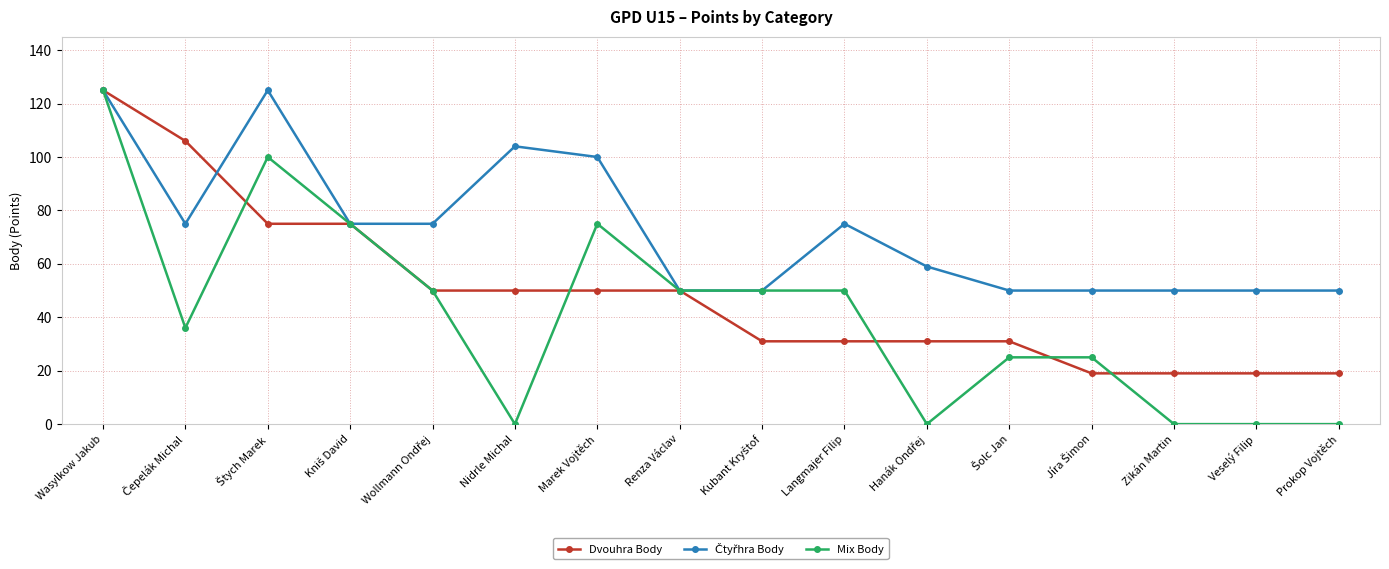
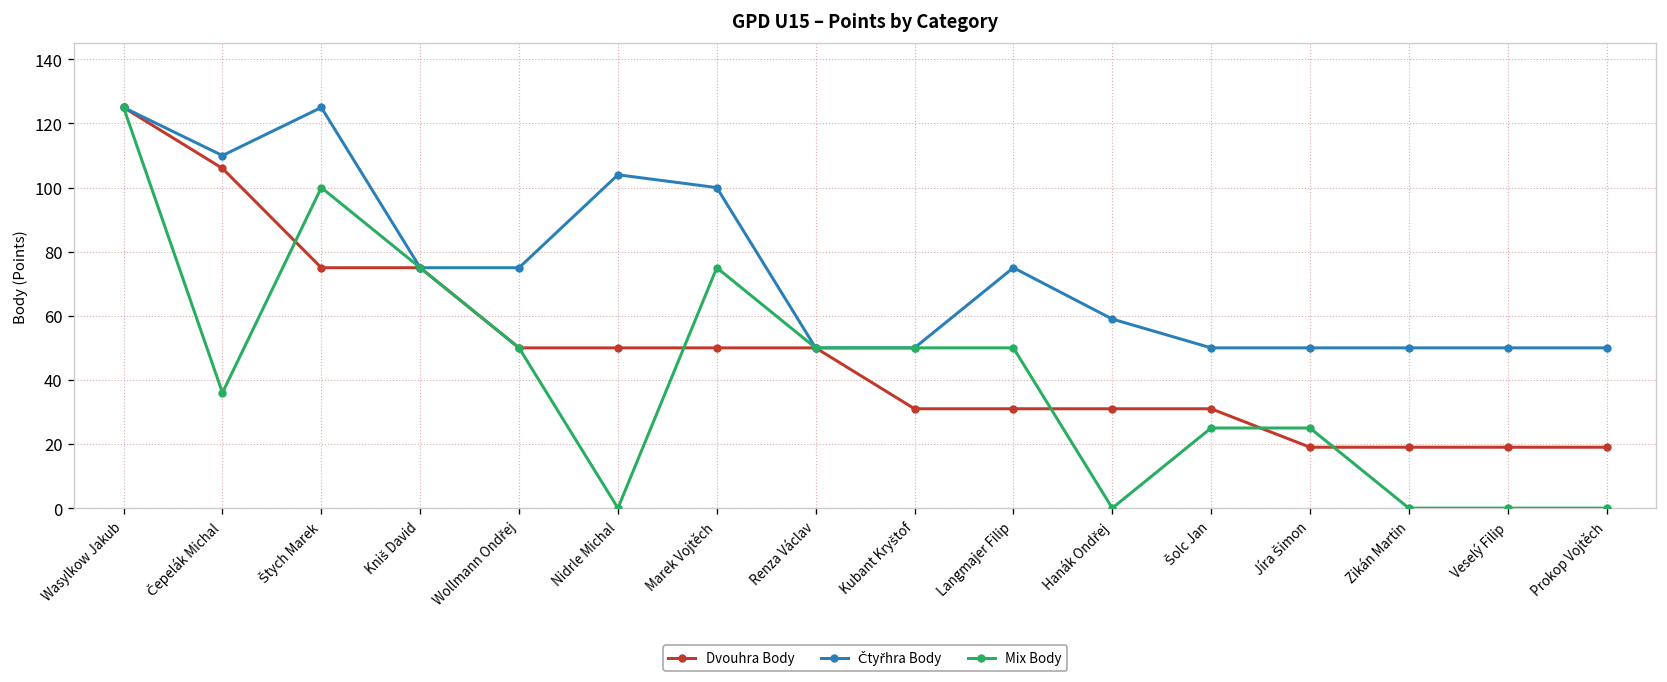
  {
    "Dvouhra Body": {
      "Čepelák Michal": 106,
      "Štych Marek": 75,
      "Nidrle Michal": 50,
      "Marek Vojtěch": 50,
      "Kubant Kryštof": 31,
      "Langmajer Filip": 31,
      "Hanák Ondřej": 31,
      "Šolc Jan": 31,
      "Jíra Šimon": 19,
      "Zikán Martin": 19,
      "Veselý Filip": 19,
      "Prokop Vojtěch": 19
    },
    "Čtyřhra Body": {
-     "Čepelák Michal": 75,
+     "Čepelák Michal": 110,
      "Štych Marek": 125,
      "Wollmann Ondřej": 75,
      "Nidrle Michal": 104,
      "Marek Vojtěch": 100,
      "Langmajer Filip": 75,
      "Hanák Ondřej": 59,
      "Šolc Jan": 50,
      "Jíra Šimon": 50,
      "Zikán Martin": 50,
      "Veselý Filip": 50,
      "Prokop Vojtěch": 50
    },
    "Mix Body": {
      "Čepelák Michal": 36,
      "Štych Marek": 100,
      "Nidrle Michal": 0,
      "Marek Vojtěch": 75,
      "Langmajer Filip": 50,
      "Hanák Ondřej": 0,
      "Šolc Jan": 25,
      "Jíra Šimon": 25,
      "Zikán Martin": 0,
      "Veselý Filip": 0,
      "Prokop Vojtěch": 0
    }
  }
